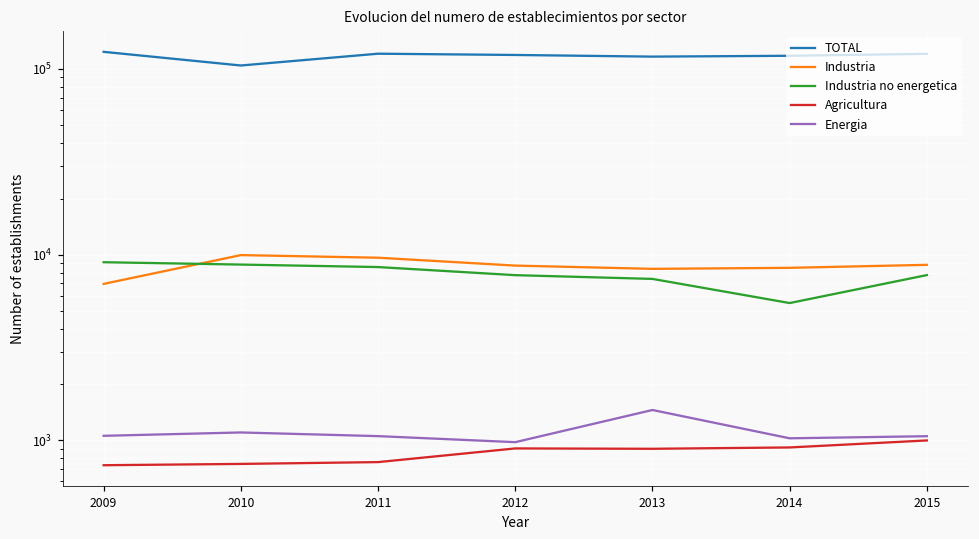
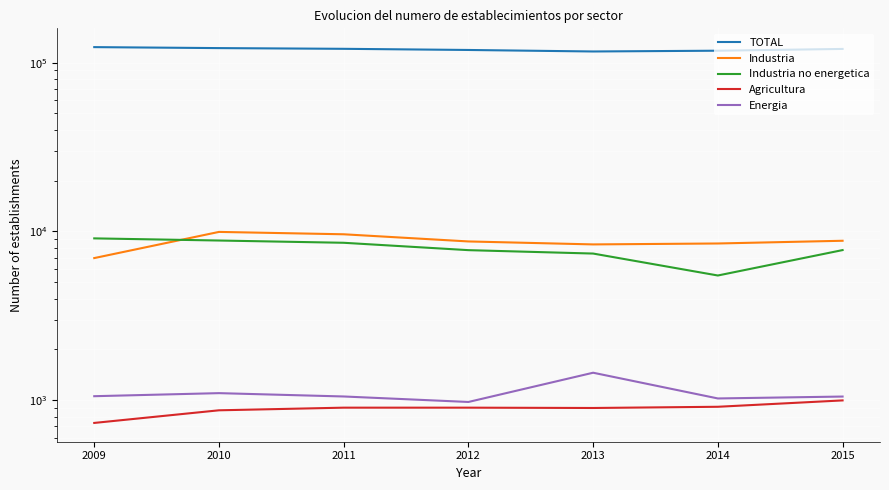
  {
    "TOTAL": {
      "2009": 120000,
-     "2010": 100000,
+     "2010": 120000,
      "2011": 120000,
      "2012": 120000,
      "2013": 120000
    },
    "Industria": {
      "2009": 7000,
      "2010": 10000,
      "2011": 10000,
      "2012": 9000,
      "2013": 8000,
      "2014": 8000,
      "2015": 9000
    },
    "Industria no energetica": {
      "2009": 9000,
      "2010": 9000,
      "2011": 9000,
      "2012": 8000,
      "2013": 7000,
      "2014": 5500,
      "2015": 8000
    },
    "Agricultura": {
      "2009": 700,
-     "2010": 700,
-     "2011": 800,
+     "2010": 900,
+     "2011": 900,
      "2012": 900,
      "2013": 900,
      "2014": 900,
      "2015": 1000
    },
    "Energia": {
      "2009": 1100,
      "2010": 1100,
      "2011": 1100,
      "2012": 1000,
      "2013": 1500,
      "2014": 1000,
      "2015": 1100
    }
  }
